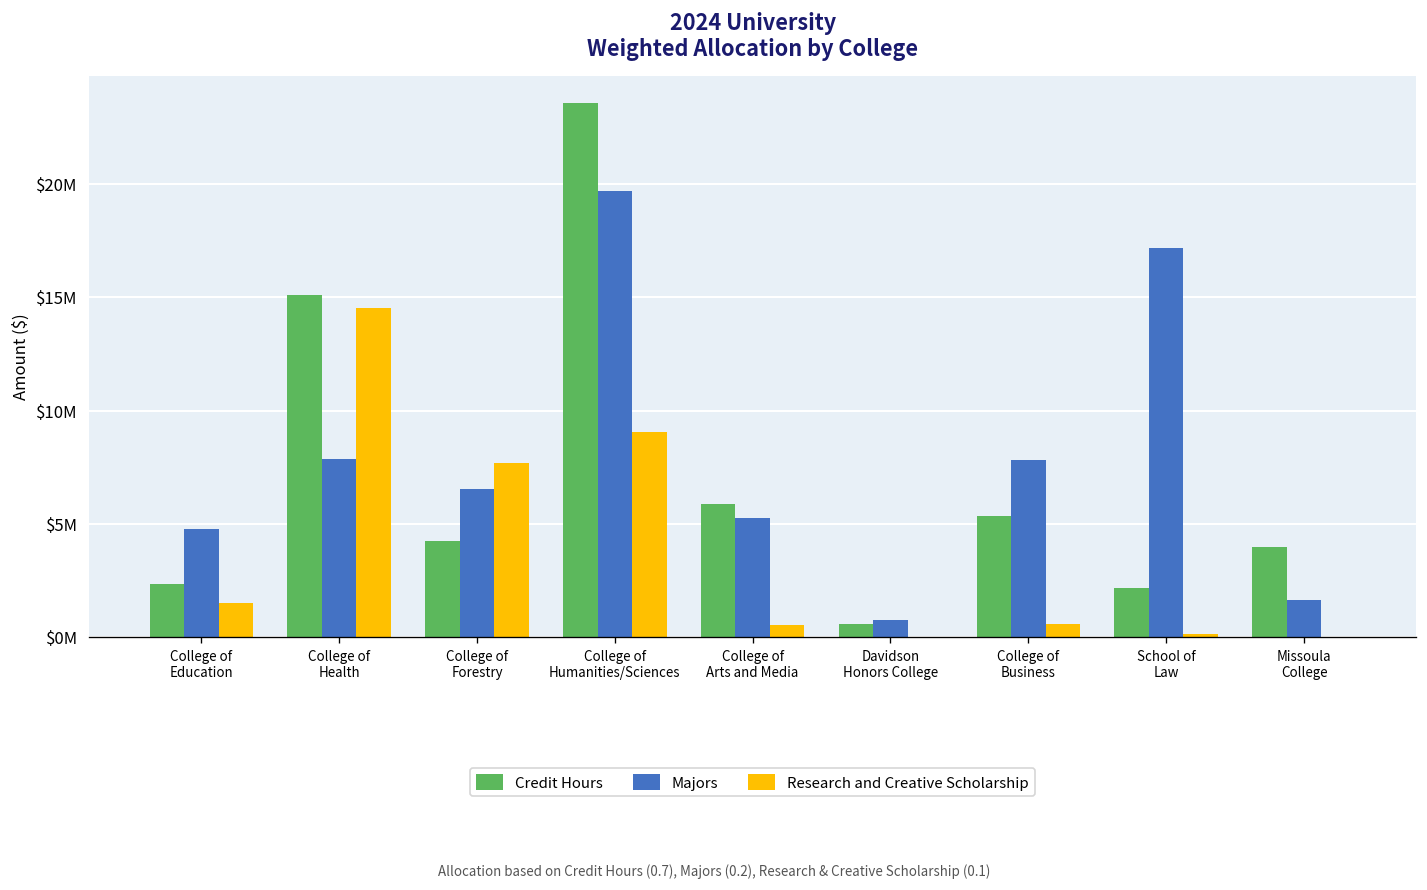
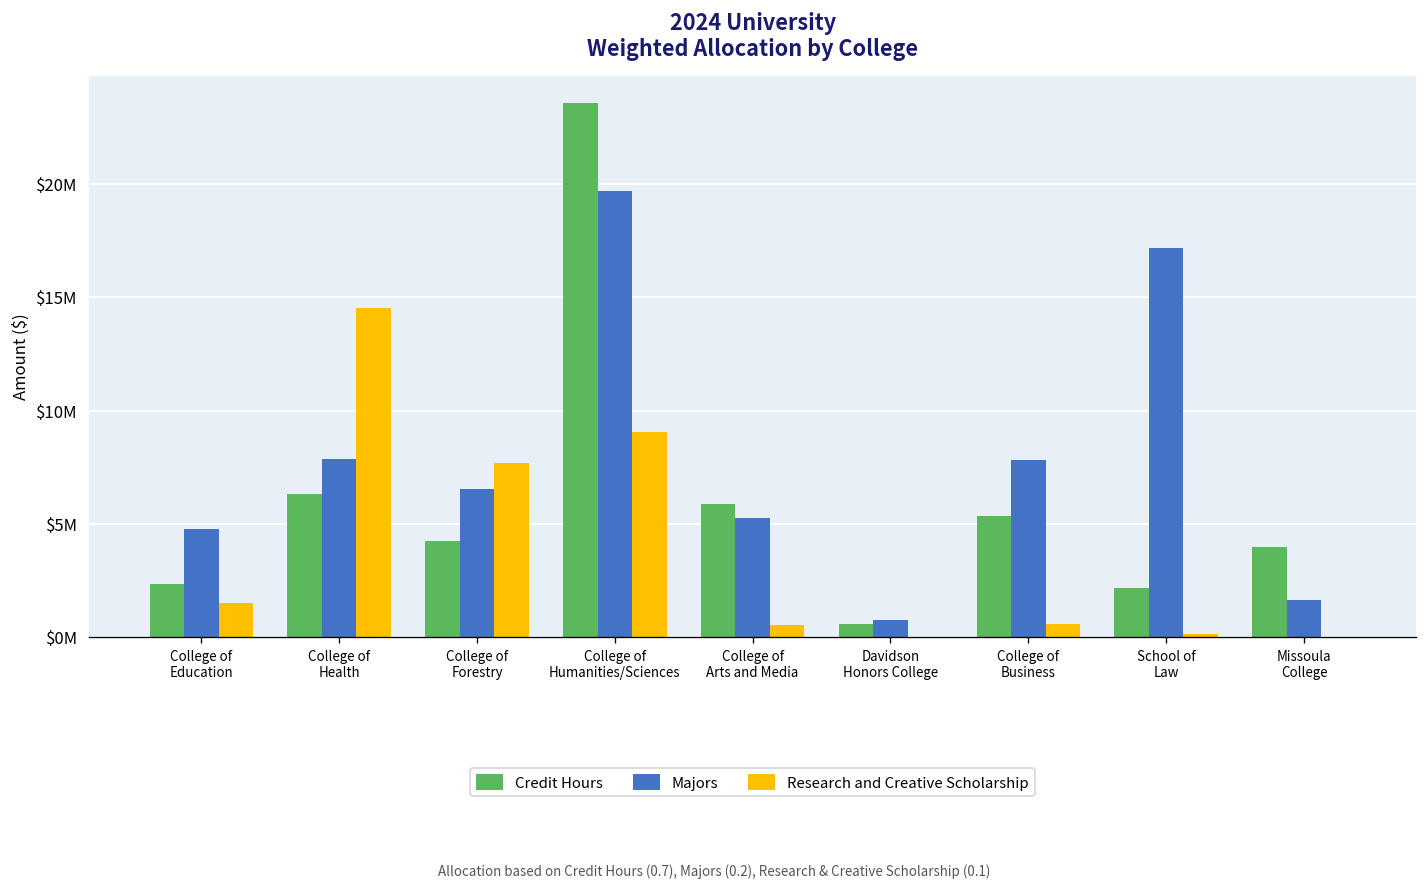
  {
    "Credit Hours": {
      "College of Education": "$2400000",
-     "College of Health": "$15100000",
+     "College of Health": "$6300000",
      "College of Forestry": "$4200000",
      "College of Humanities/Sciences": "$23600000",
      "College of Arts and Media": "$5900000",
      "Davidson Honors College": "$600000",
      "College of Business": "$5400000",
      "School of Law": "$2200000",
      "Missoula College": "$4000000"
    },
    "Majors": {
      "College of Education": "$4800000",
      "College of Health": "$7800000",
      "College of Forestry": "$6600000",
      "College of Humanities/Sciences": "$19700000",
      "College of Arts and Media": "$5300000",
      "Davidson Honors College": "$800000",
      "College of Business": "$7800000",
      "School of Law": "$17200000",
      "Missoula College": "$1700000"
    },
    "Research and Creative Scholarship": {
      "College of Education": "$1500000",
      "College of Health": "$14500000",
      "College of Forestry": "$7700000",
      "College of Humanities/Sciences": "$9100000",
      "College of Arts and Media": "$600000",
      "Davidson Honors College": "$0",
      "College of Business": "$600000",
      "Missoula College": "$0"
    }
  }
